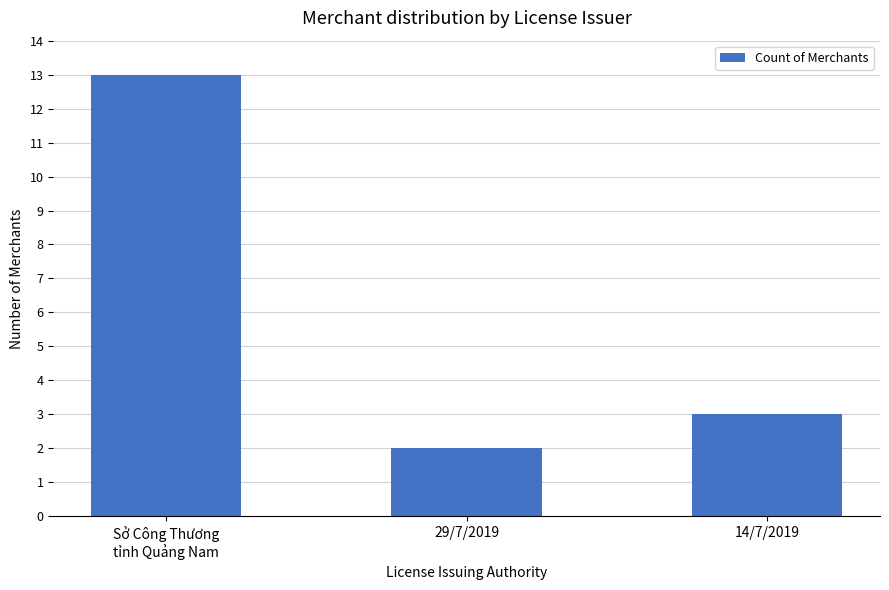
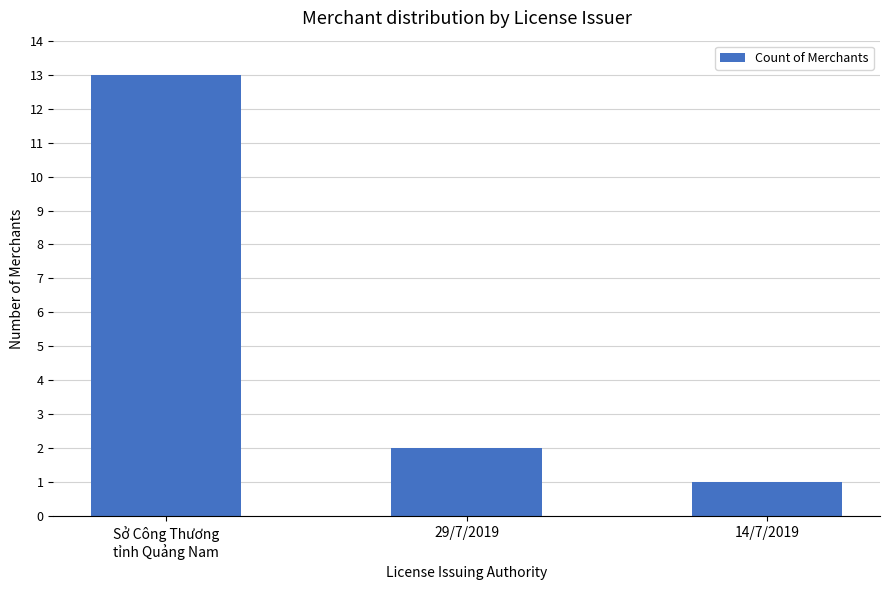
  {
    "Sở Công Thương tỉnh Quảng Nam": 13,
    "29/7/2019": 2,
-   "14/7/2019": 3
+   "14/7/2019": 1
  }
